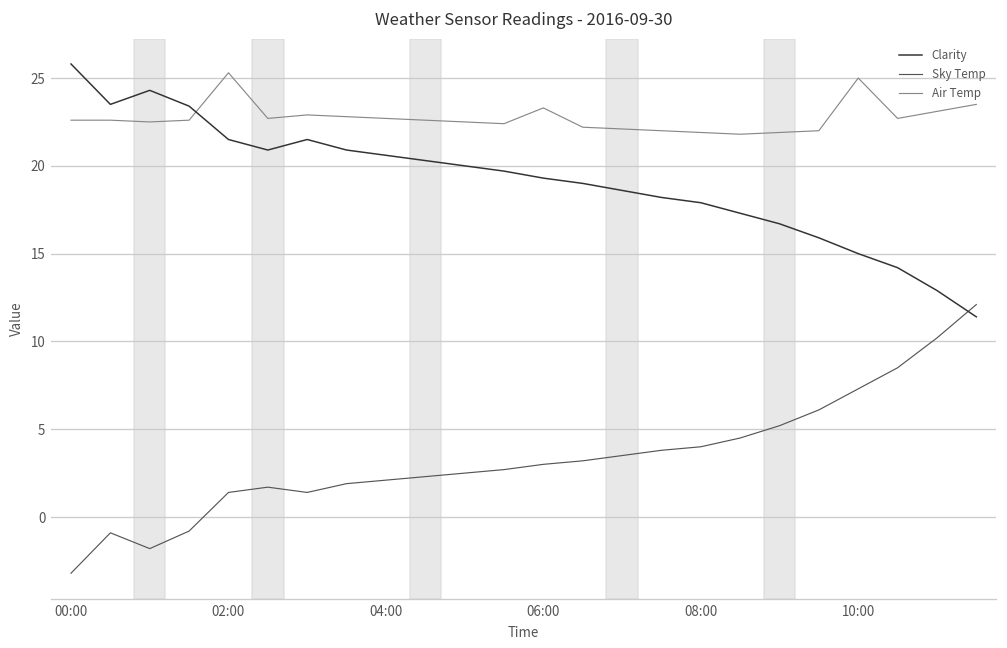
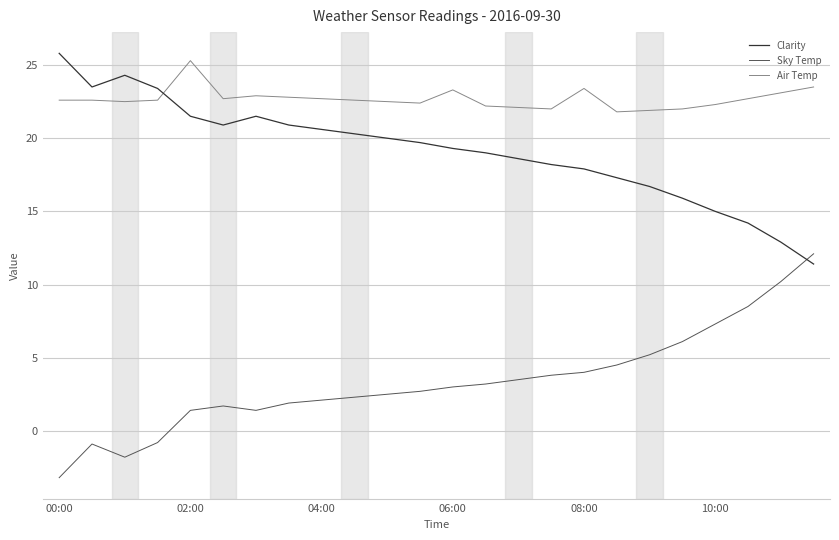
  {
    "Air Temp": {
      "00:00": 22.6,
      "02:00": 25.3,
      "04:00": 22.7,
      "06:00": 23.3,
-     "08:00": 21.9,
-     "10:00": 25.0
+     "08:00": 23.4,
+     "10:00": 22.3
    }
  }
